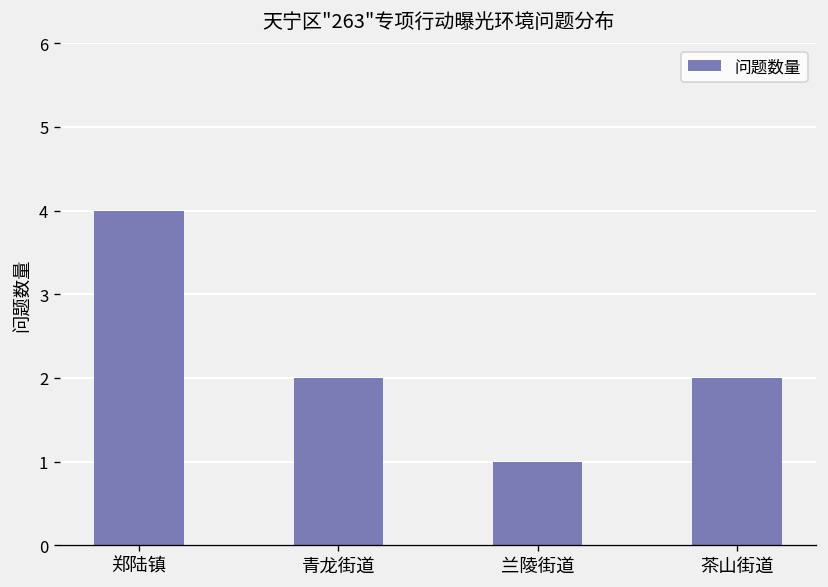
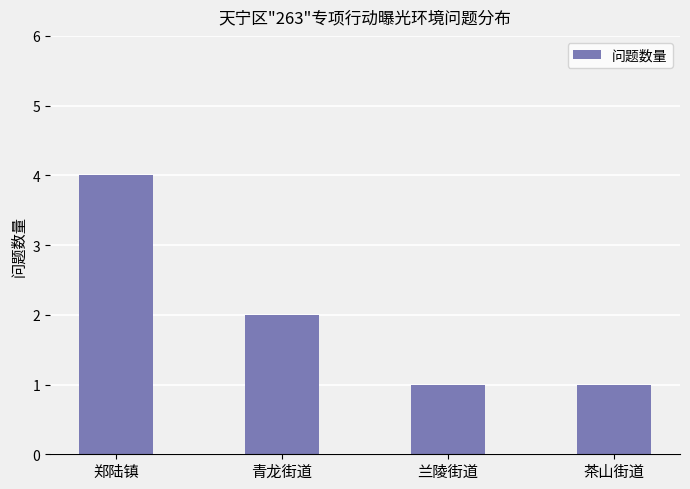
  {
    "郑陆镇": 4,
    "青龙街道": 2,
    "兰陵街道": 1,
-   "茶山街道": 2
+   "茶山街道": 1
  }
